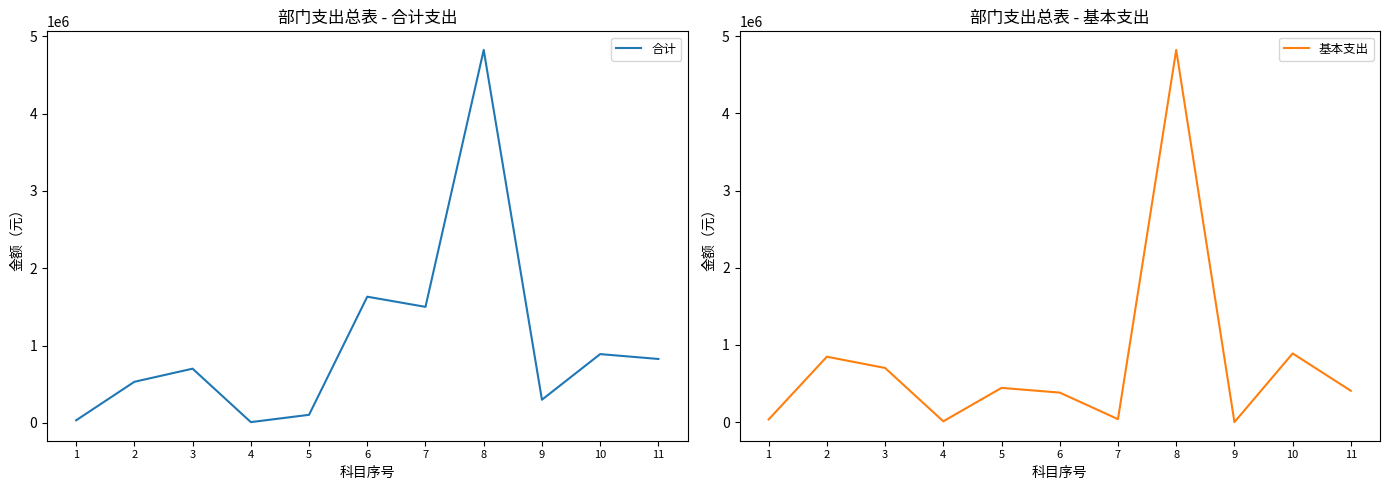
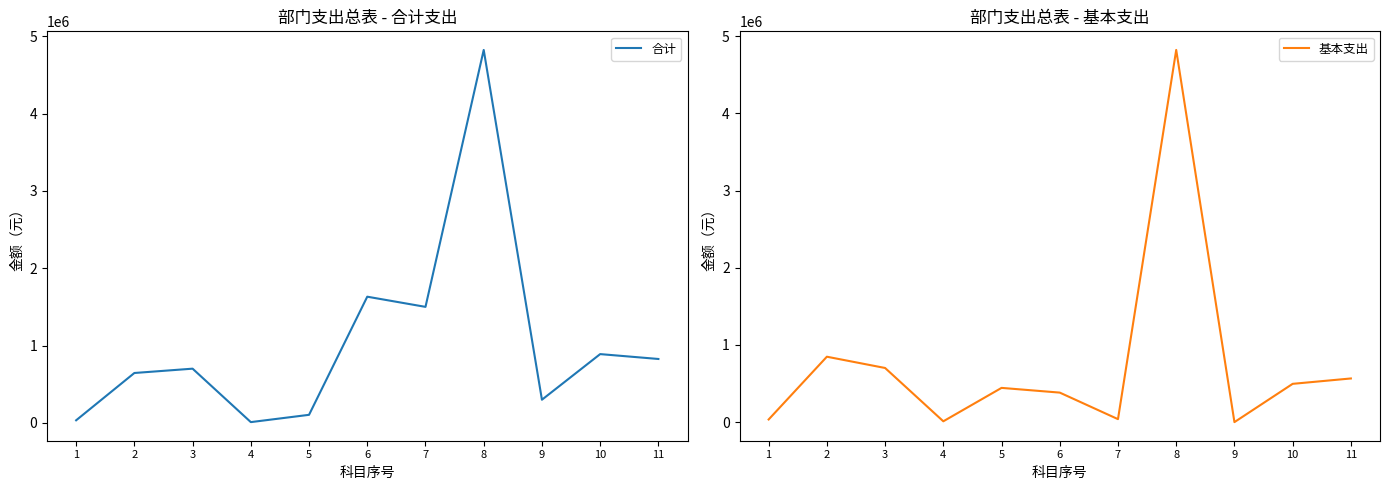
  {
    "部门支出总表 - 合计支出": {
      "1": 0,
-     "2": 500000,
+     "2": 600000,
      "3": 700000,
      "4": 0,
      "5": 100000,
      "6": 1600000,
      "7": 1500000,
      "8": 4800000,
      "9": 300000,
      "10": 900000,
      "11": 800000
    },
    "部门支出总表 - 基本支出": {
      "1": 0,
      "2": 800000,
      "3": 700000,
      "4": 0,
      "5": 400000,
      "6": 400000,
      "7": 0,
      "8": 4800000,
      "9": 0,
-     "10": 900000,
-     "11": 400000
+     "10": 500000,
+     "11": 600000
    }
  }
